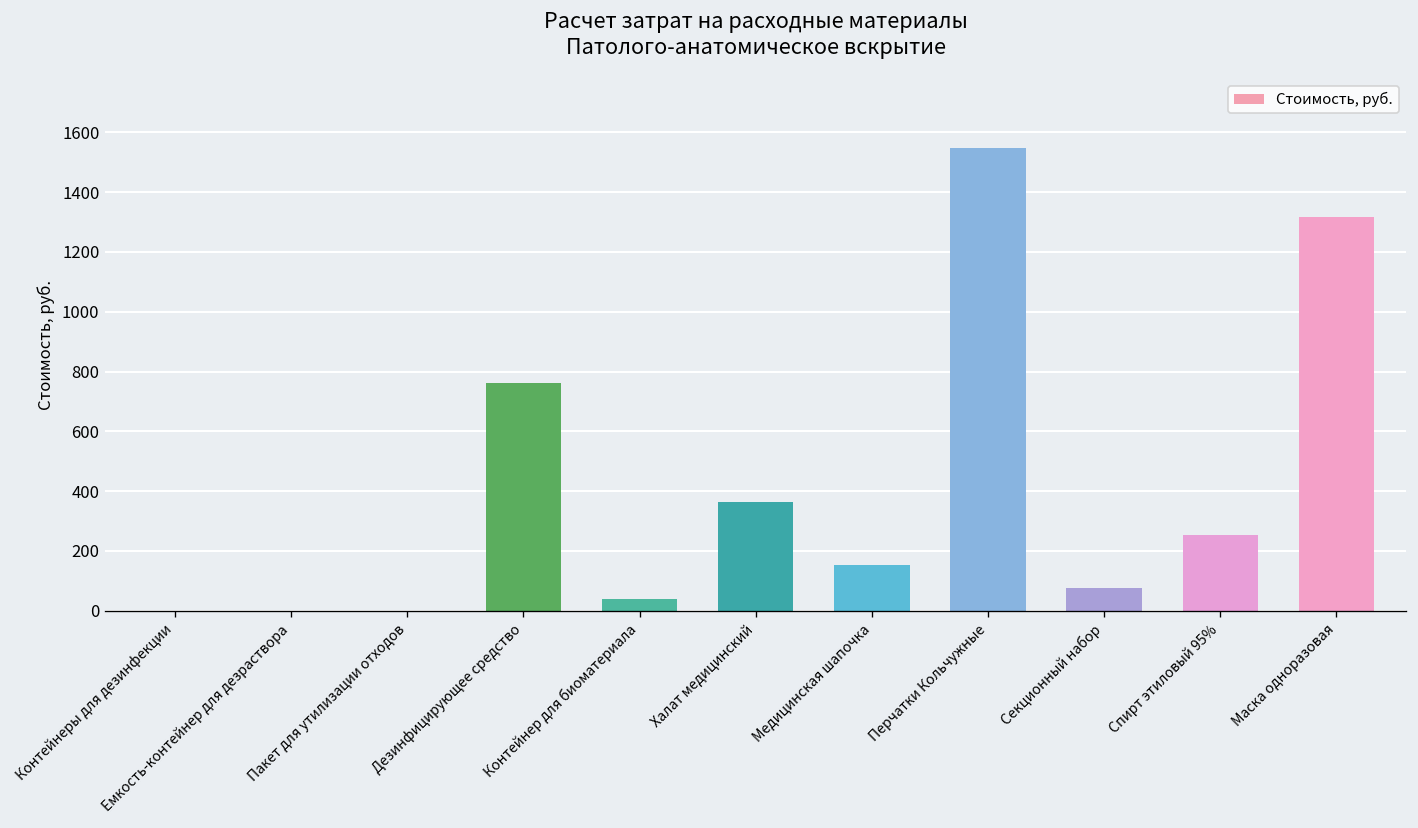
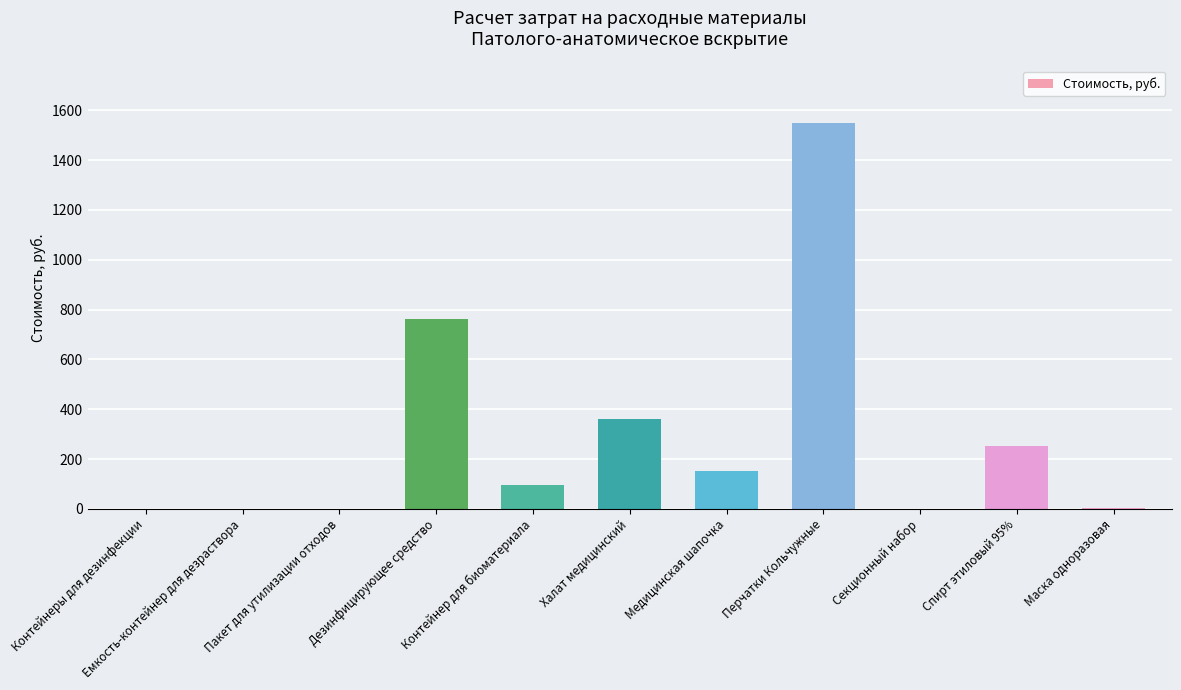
  {
    "Дезинфицирующее средство": 760,
-   "Контейнер для биоматериала": 40,
+   "Контейнер для биоматериала": 100,
    "Халат медицинский": 360,
    "Медицинская шапочка": 150,
    "Перчатки Кольчужные": 1550,
-   "Секционный набор": 80,
+   "Секционный набор": 0,
    "Спирт этиловый 95%": 250,
-   "Маска одноразовая": 1320
+   "Маска одноразовая": 0
  }
